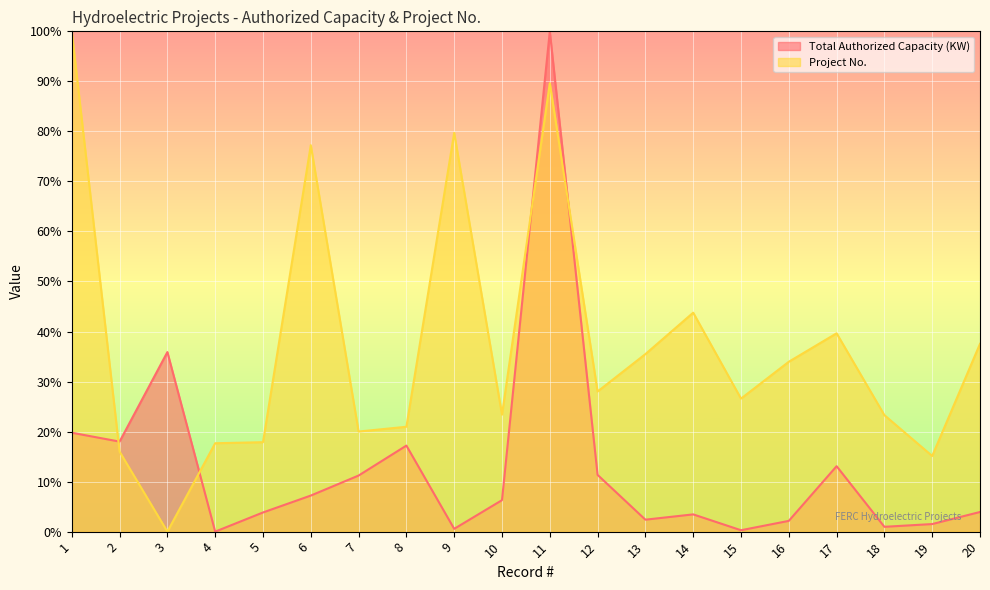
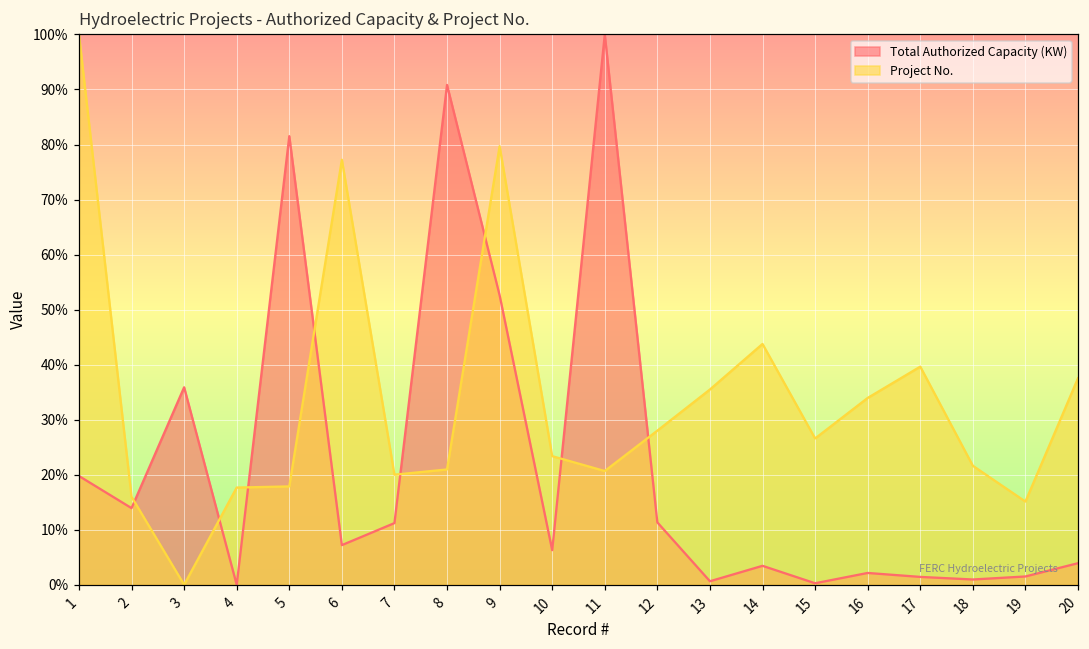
  {
    "Total Authorized Capacity (KW)": {
      "1": "20%",
-     "2": "18%",
+     "2": "14%",
      "3": "36%",
      "4": "0%",
-     "5": "4%",
+     "5": "82%",
      "6": "7%",
      "7": "11%",
-     "8": "17%",
-     "9": "1%",
+     "8": "91%",
+     "9": "53%",
      "10": "6%",
      "11": "100%",
      "12": "11%",
-     "13": "2%",
+     "13": "1%",
      "14": "3%",
      "15": "0%",
      "16": "2%",
-     "17": "13%",
+     "17": "1%",
      "18": "1%",
      "19": "2%",
      "20": "4%"
    },
    "Project No.": {
      "1": "100%",
      "2": "16%",
      "3": "0%",
      "4": "18%",
      "5": "18%",
      "6": "77%",
      "7": "20%",
      "8": "21%",
      "9": "80%",
      "10": "23%",
-     "11": "90%",
+     "11": "21%",
      "12": "28%",
      "13": "35%",
      "14": "44%",
      "15": "27%",
      "16": "34%",
      "17": "40%",
-     "18": "23%",
+     "18": "22%",
      "19": "15%",
      "20": "38%"
    }
  }
